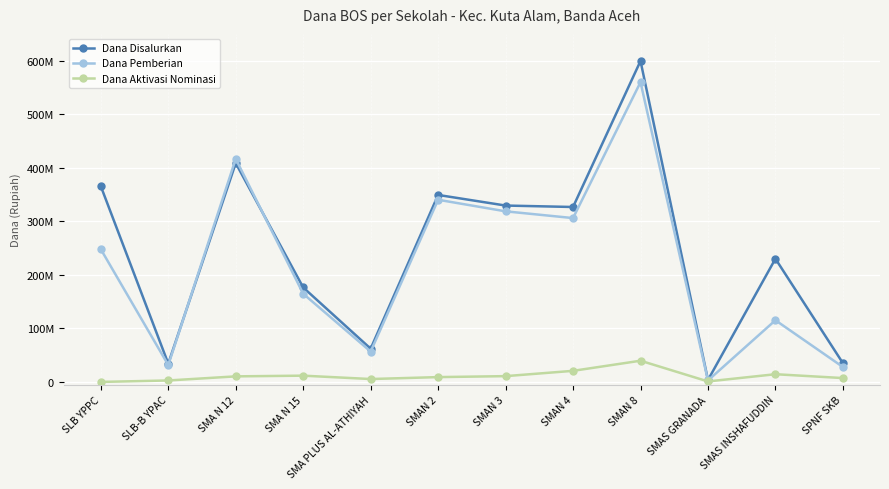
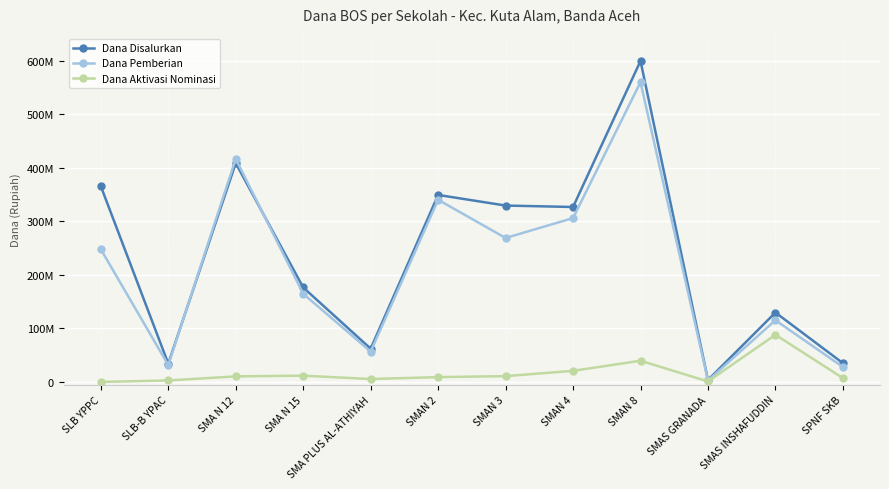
  {
    "Dana Disalurkan": {
      "SLB YPPC": 370000000,
      "SMA N 12": 410000000,
      "SMA N 15": 180000000,
      "SMA PLUS AL-ATHIYAH": 60000000,
      "SMAN 2": 350000000,
      "SMAN 3": 330000000,
      "SMAN 4": 330000000,
      "SMAN 8": 600000000,
-     "SMAS INSHAFUDDIN": 230000000,
+     "SMAS INSHAFUDDIN": 130000000,
      "SPNF SKB": 40000000
    },
    "Dana Pemberian": {
      "SLB YPPC": 250000000,
      "SMA N 12": 420000000,
      "SMA N 15": 160000000,
      "SMA PLUS AL-ATHIYAH": 60000000,
      "SMAN 2": 340000000,
-     "SMAN 3": 320000000,
+     "SMAN 3": 270000000,
      "SMAN 4": 310000000,
      "SMAN 8": 560000000,
      "SMAS INSHAFUDDIN": 120000000,
      "SPNF SKB": 30000000
    },
    "Dana Aktivasi Nominasi": {
      "SLB YPPC": 0,
      "SLB-B YPAC": 0,
      "SMA N 12": 10000000,
      "SMA N 15": 10000000,
      "SMA PLUS AL-ATHIYAH": 10000000,
      "SMAN 2": 10000000,
      "SMAN 3": 10000000,
      "SMAN 4": 20000000,
      "SMAN 8": 40000000,
-     "SMAS INSHAFUDDIN": 10000000,
+     "SMAS INSHAFUDDIN": 90000000,
      "SPNF SKB": 10000000
    }
  }
